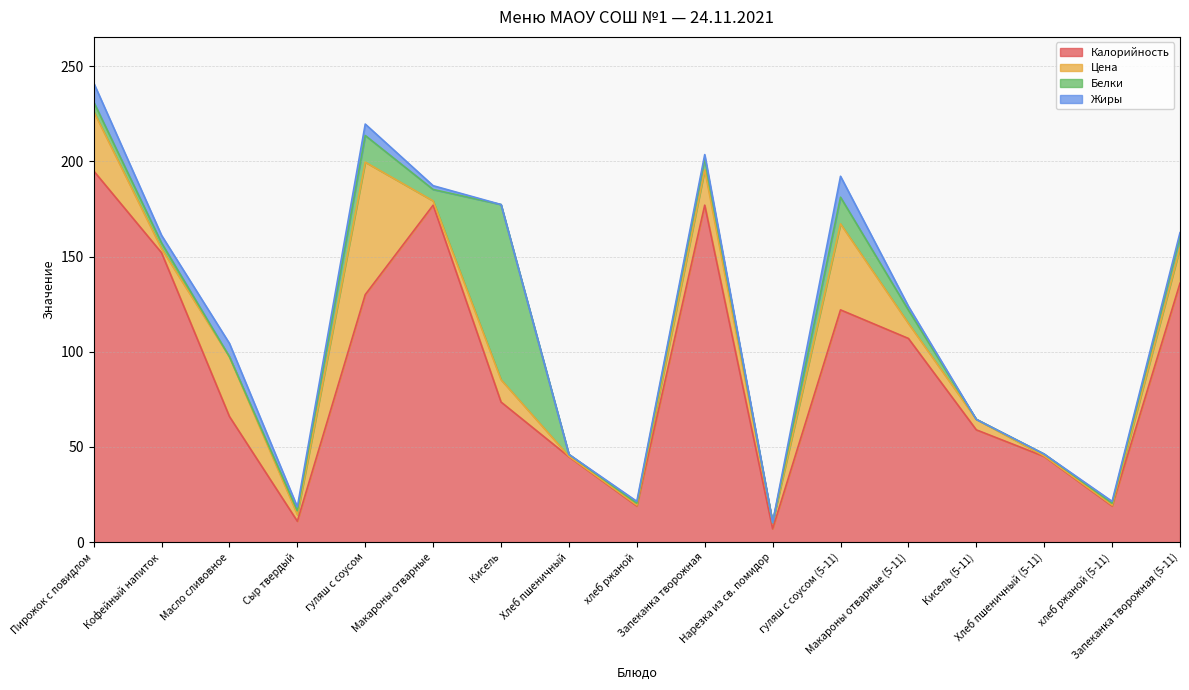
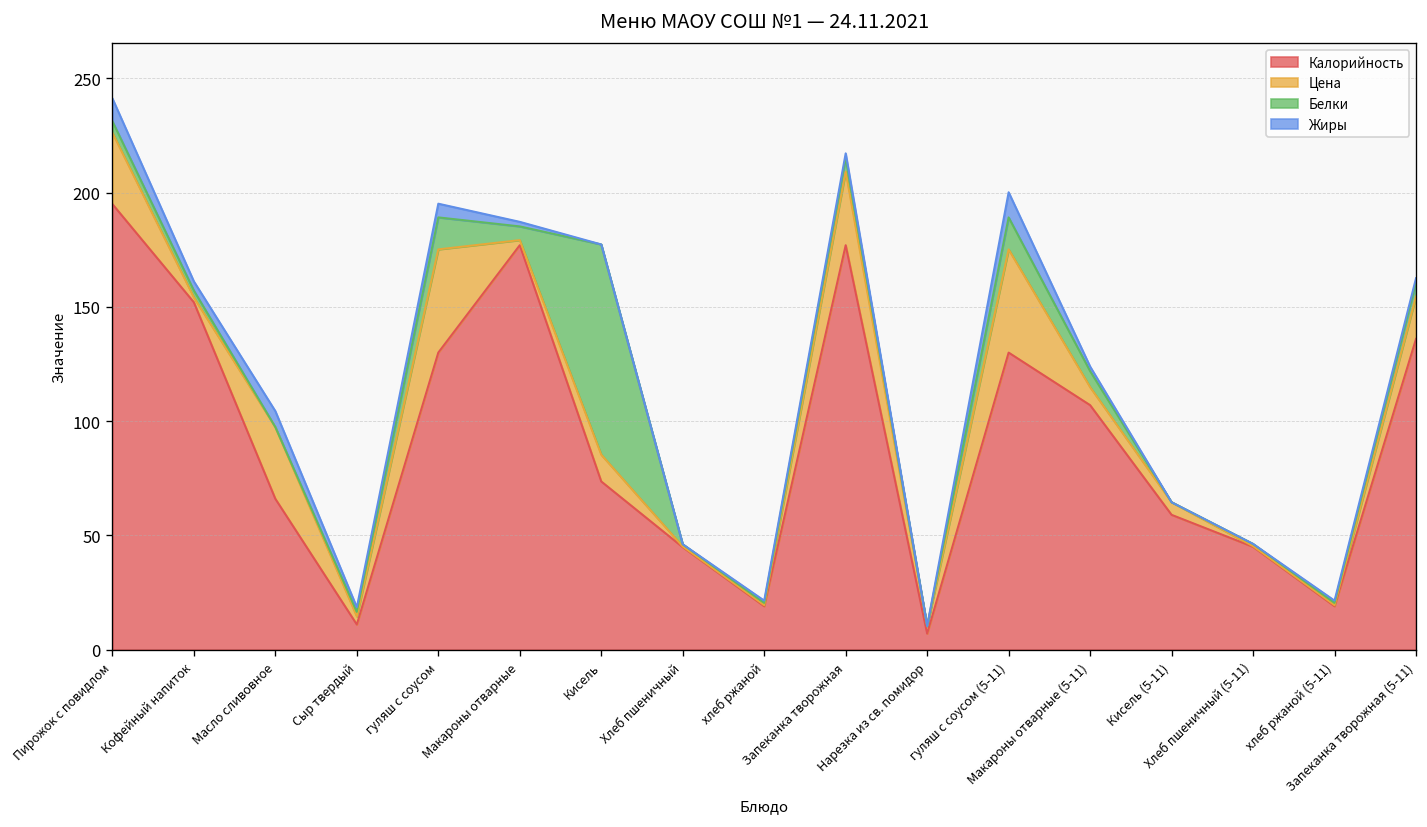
  {
    "Калорийность": {
      "Пирожок с повидлом": 195,
      "Кофейный напиток": 152,
      "Масло сливовное": 66,
      "Сыр твердый": 11,
      "гуляш с соусом": 130,
      "Макароны отварные": 177,
      "Кисель": 74,
      "Запеканка творожная": 177,
      "Нарезка из св. помидор": 7,
-     "гуляш с соусом (5-11)": 122,
+     "гуляш с соусом (5-11)": 130,
      "Макароны отварные (5-11)": 107,
      "Кисель (5-11)": 59,
      "Запеканка творожная (5-11)": 136
    },
    "Цена": {
      "Пирожок с повидлом": 31,
      "Кофейный напиток": 2,
      "Сыр твердый": 4,
-     "гуляш с соусом": 70,
+     "гуляш с соусом": 45,
      "Макароны отварные": 2,
      "Кисель": 12,
-     "Запеканка творожная": 19,
+     "Запеканка творожная": 32,
      "гуляш с соусом (5-11)": 45,
      "Макароны отварные (5-11)": 8,
      "Запеканка творожная (5-11)": 19
    },
    "Белки": {
      "Пирожок с повидлом": 5,
      "Кофейный напиток": 3,
      "Сыр твердый": 2,
      "гуляш с соусом": 14,
      "Макароны отварные": 6,
      "Запеканка творожная": 6,
      "гуляш с соусом (5-11)": 14,
      "Макароны отварные (5-11)": 7,
      "Запеканка творожная (5-11)": 6
    },
    "Жиры": {
      "Пирожок с повидлом": 10,
      "Кофейный напиток": 4,
      "Масло сливовное": 7,
      "Сыр твердый": 2,
      "гуляш с соусом": 6,
      "Макароны отварные": 2,
      "Запеканка творожная": 2,
      "гуляш с соусом (5-11)": 11,
      "Макароны отварные (5-11)": 2,
      "Запеканка творожная (5-11)": 2
    }
  }
